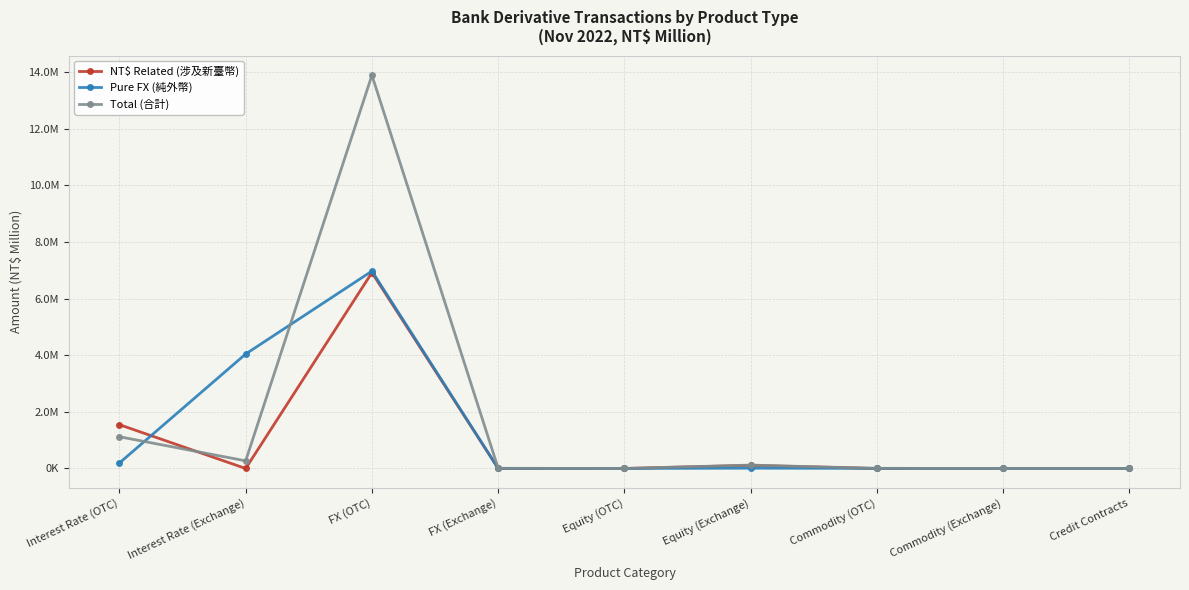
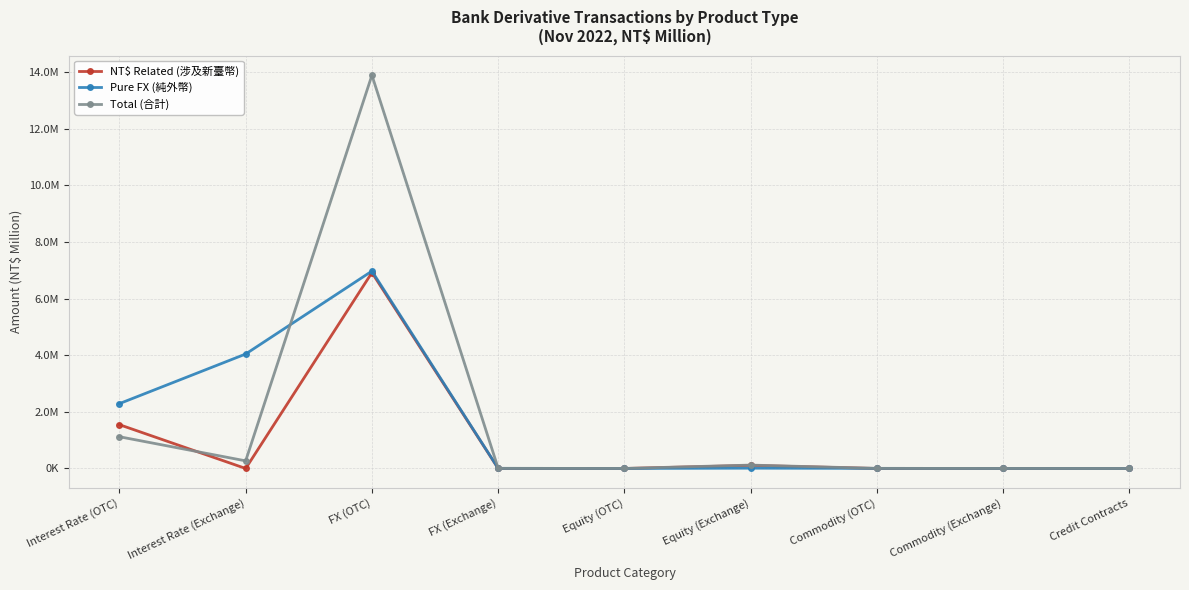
  {
    "NT$ Related (涉及新臺幣)": {
      "Interest Rate (OTC)": 1500000,
      "Interest Rate (Exchange)": 0
    },
    "Pure FX (純外幣)": {
-     "Interest Rate (OTC)": 200000,
+     "Interest Rate (OTC)": 2300000,
      "Interest Rate (Exchange)": 4000000,
      "Equity (Exchange)": 0
    },
    "Total (合計)": {
      "Interest Rate (OTC)": 1100000,
      "Interest Rate (Exchange)": 300000,
      "FX (OTC)": 13900000
    }
  }
